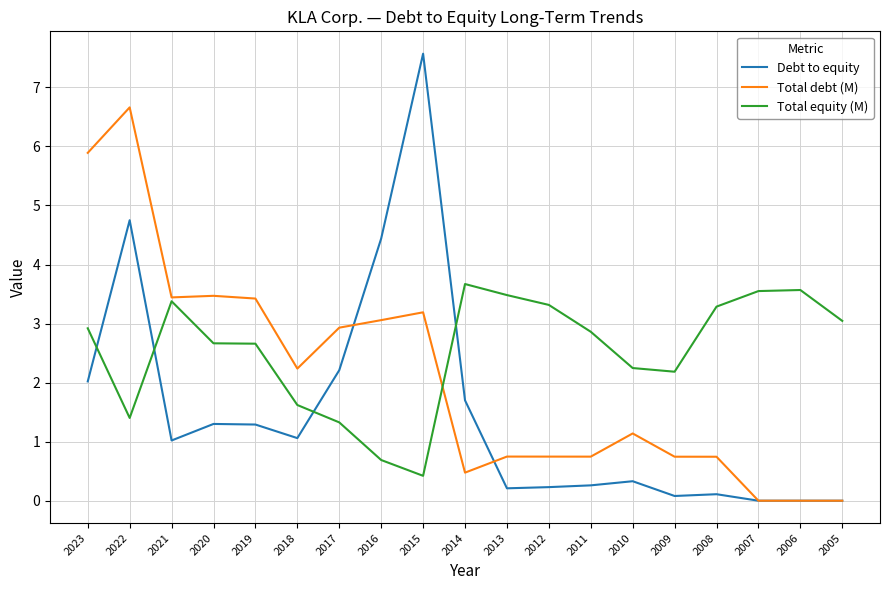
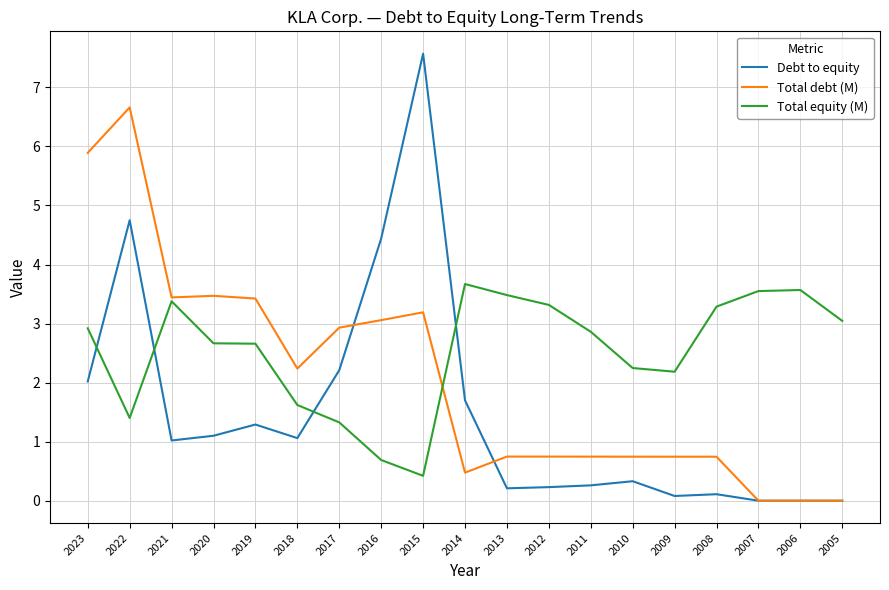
  {
    "Debt to equity": {
      "2023": 2.0,
      "2022": 4.8,
      "2021": 1.0,
-     "2020": 1.3,
+     "2020": 1.1,
      "2019": 1.3,
      "2018": 1.1,
      "2017": 2.2,
      "2016": 4.4,
      "2015": 7.6,
      "2014": 1.7,
      "2013": 0.2,
      "2012": 0.2,
      "2011": 0.3,
      "2010": 0.3,
      "2009": 0.1,
      "2008": 0.1
    },
    "Total debt (M)": {
      "2023": 5.9,
      "2022": 6.7,
      "2021": 3.4,
      "2020": 3.5,
      "2019": 3.4,
      "2018": 2.2,
      "2017": 2.9,
      "2016": 3.1,
      "2015": 3.2,
      "2014": 0.5,
      "2013": 0.7,
      "2012": 0.7,
      "2011": 0.7,
-     "2010": 1.1,
+     "2010": 0.7,
      "2009": 0.7,
      "2008": 0.7
    },
    "Total equity (M)": {
      "2023": 2.9,
      "2022": 1.4,
      "2021": 3.4,
      "2020": 2.7,
      "2019": 2.7,
      "2018": 1.6,
      "2017": 1.3,
      "2016": 0.7,
      "2015": 0.4,
      "2014": 3.7,
      "2013": 3.5,
      "2012": 3.3,
      "2011": 2.9,
      "2010": 2.2,
      "2009": 2.2,
      "2008": 3.3,
      "2007": 3.6,
      "2006": 3.6,
      "2005": 3.0
    }
  }
